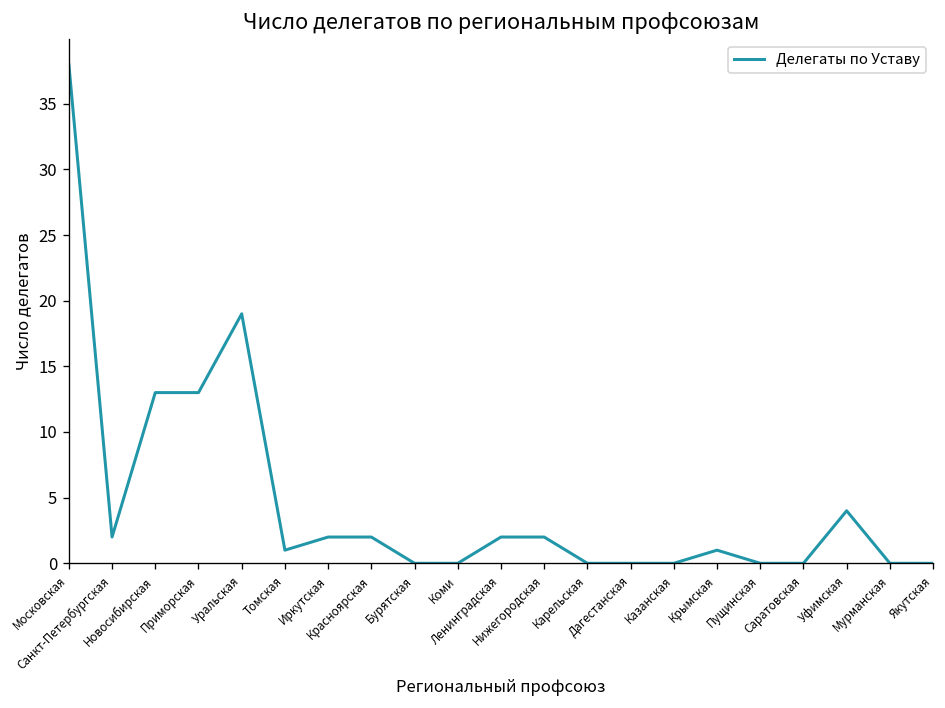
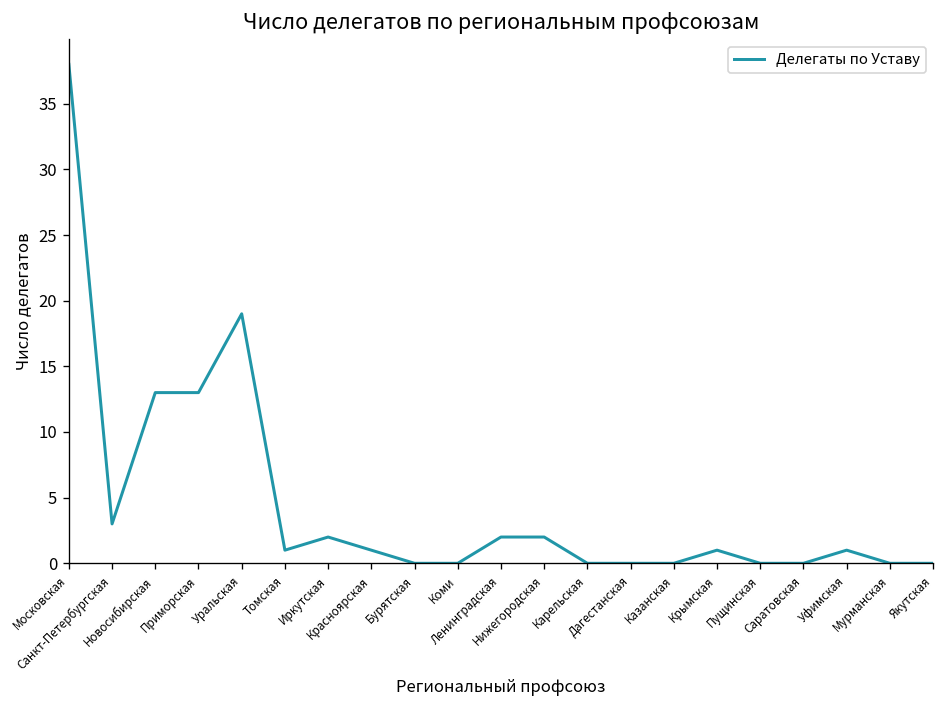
  {
    "Московская": 38,
-   "Санкт-Петербургская": 2,
+   "Санкт-Петербургская": 3,
    "Новосибирская": 13,
    "Приморская": 13,
    "Уральская": 19,
    "Томская": 1,
    "Иркутская": 2,
-   "Красноярская": 2,
+   "Красноярская": 1,
    "Бурятская": 0,
    "Коми": 0,
    "Ленинградская": 2,
    "Нижегородская": 2,
    "Карельская": 0,
    "Дагестанская": 0,
    "Казанская": 0,
    "Крымская": 1,
    "Пущинская": 0,
    "Саратовская": 0,
-   "Уфимская": 4,
+   "Уфимская": 1,
    "Мурманская": 0,
    "Якутская": 0
  }
